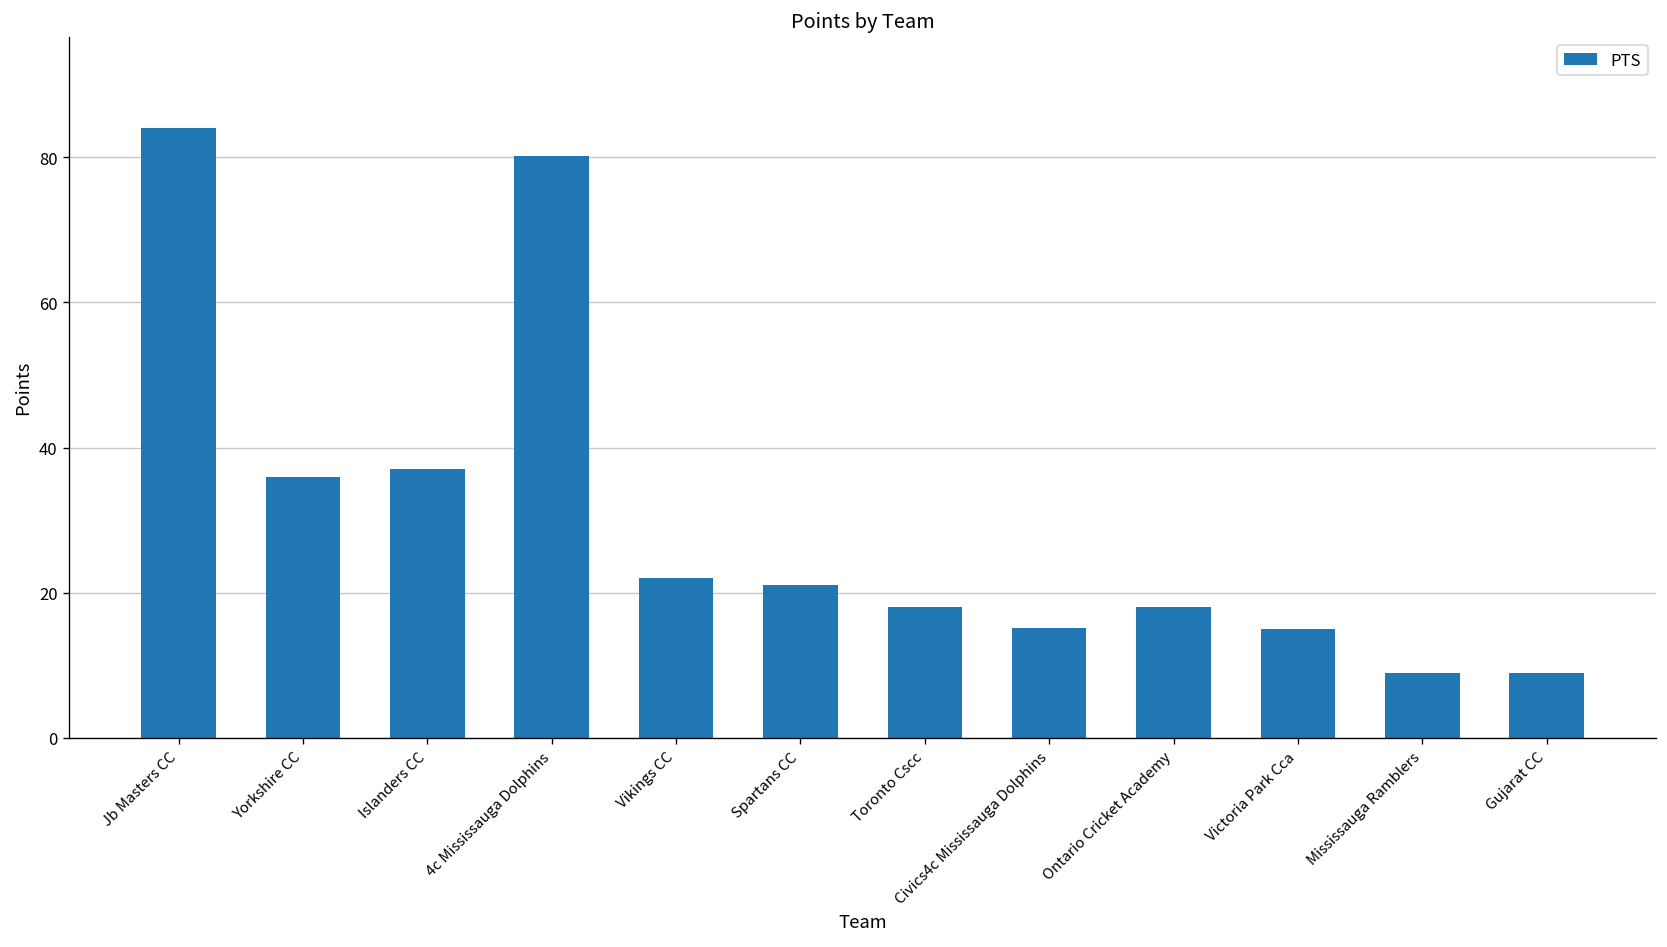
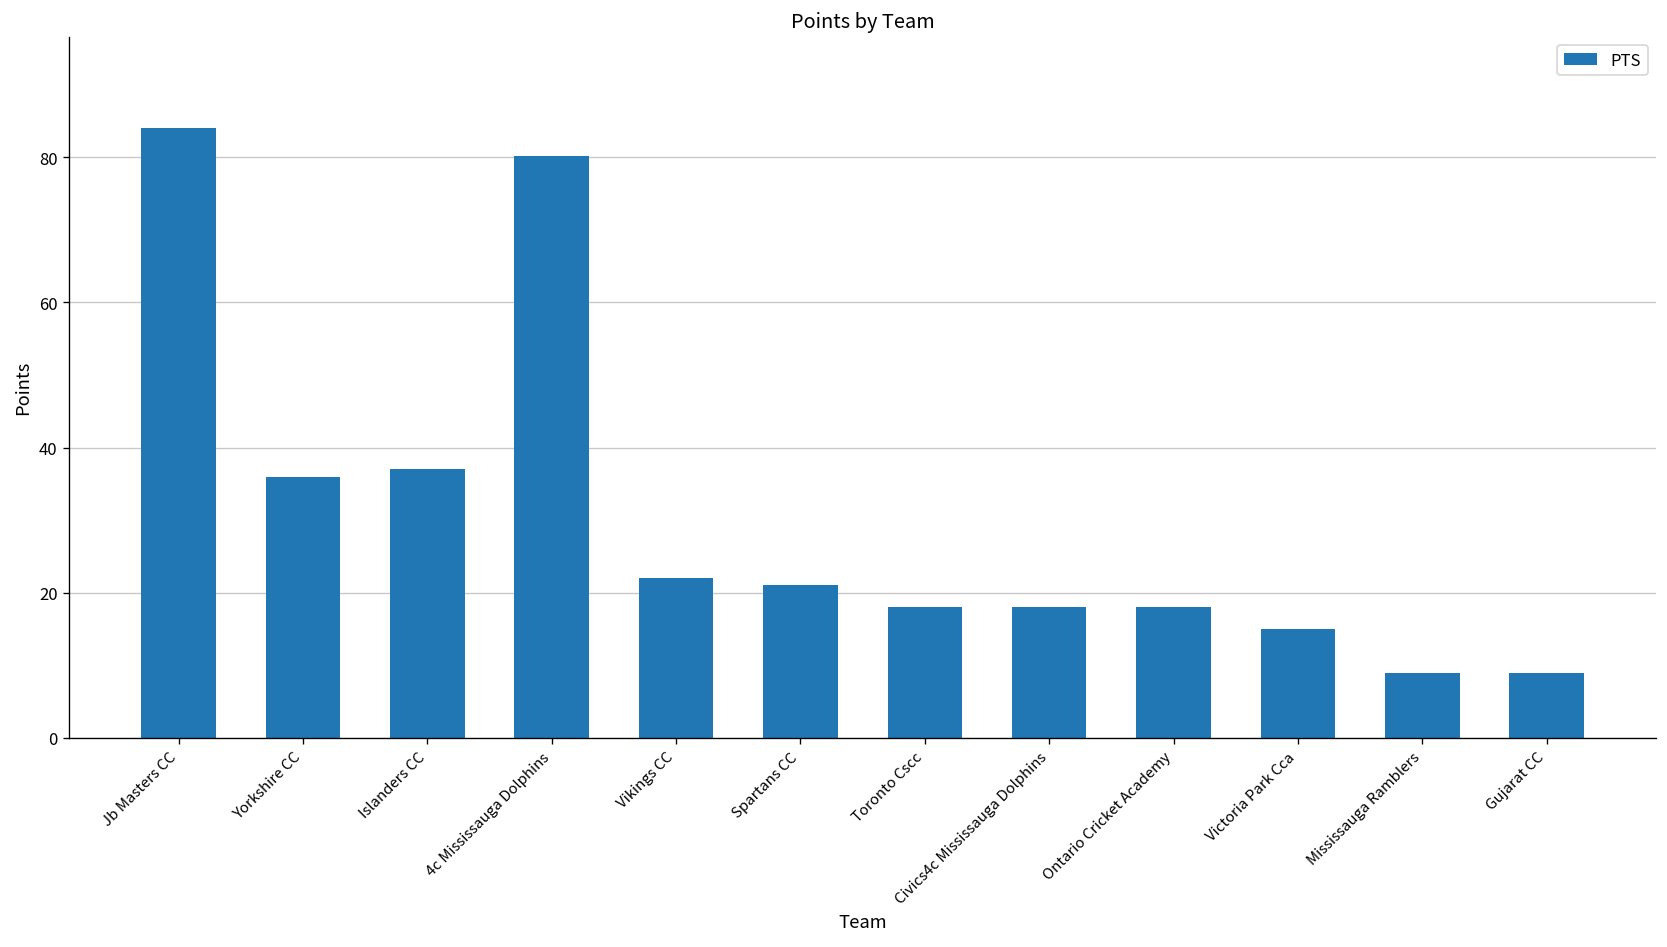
  {
    "Jb Masters CC": 84,
    "Yorkshire CC": 36,
    "Islanders CC": 37,
    "4c Mississauga Dolphins": 80,
    "Vikings CC": 22,
    "Spartans CC": 21,
    "Toronto Cscc": 18,
-   "Civics4c Mississauga Dolphins": 15,
+   "Civics4c Mississauga Dolphins": 18,
    "Ontario Cricket Academy": 18,
    "Victoria Park Cca": 15,
    "Mississauga Ramblers": 9,
    "Gujarat CC": 9
  }
